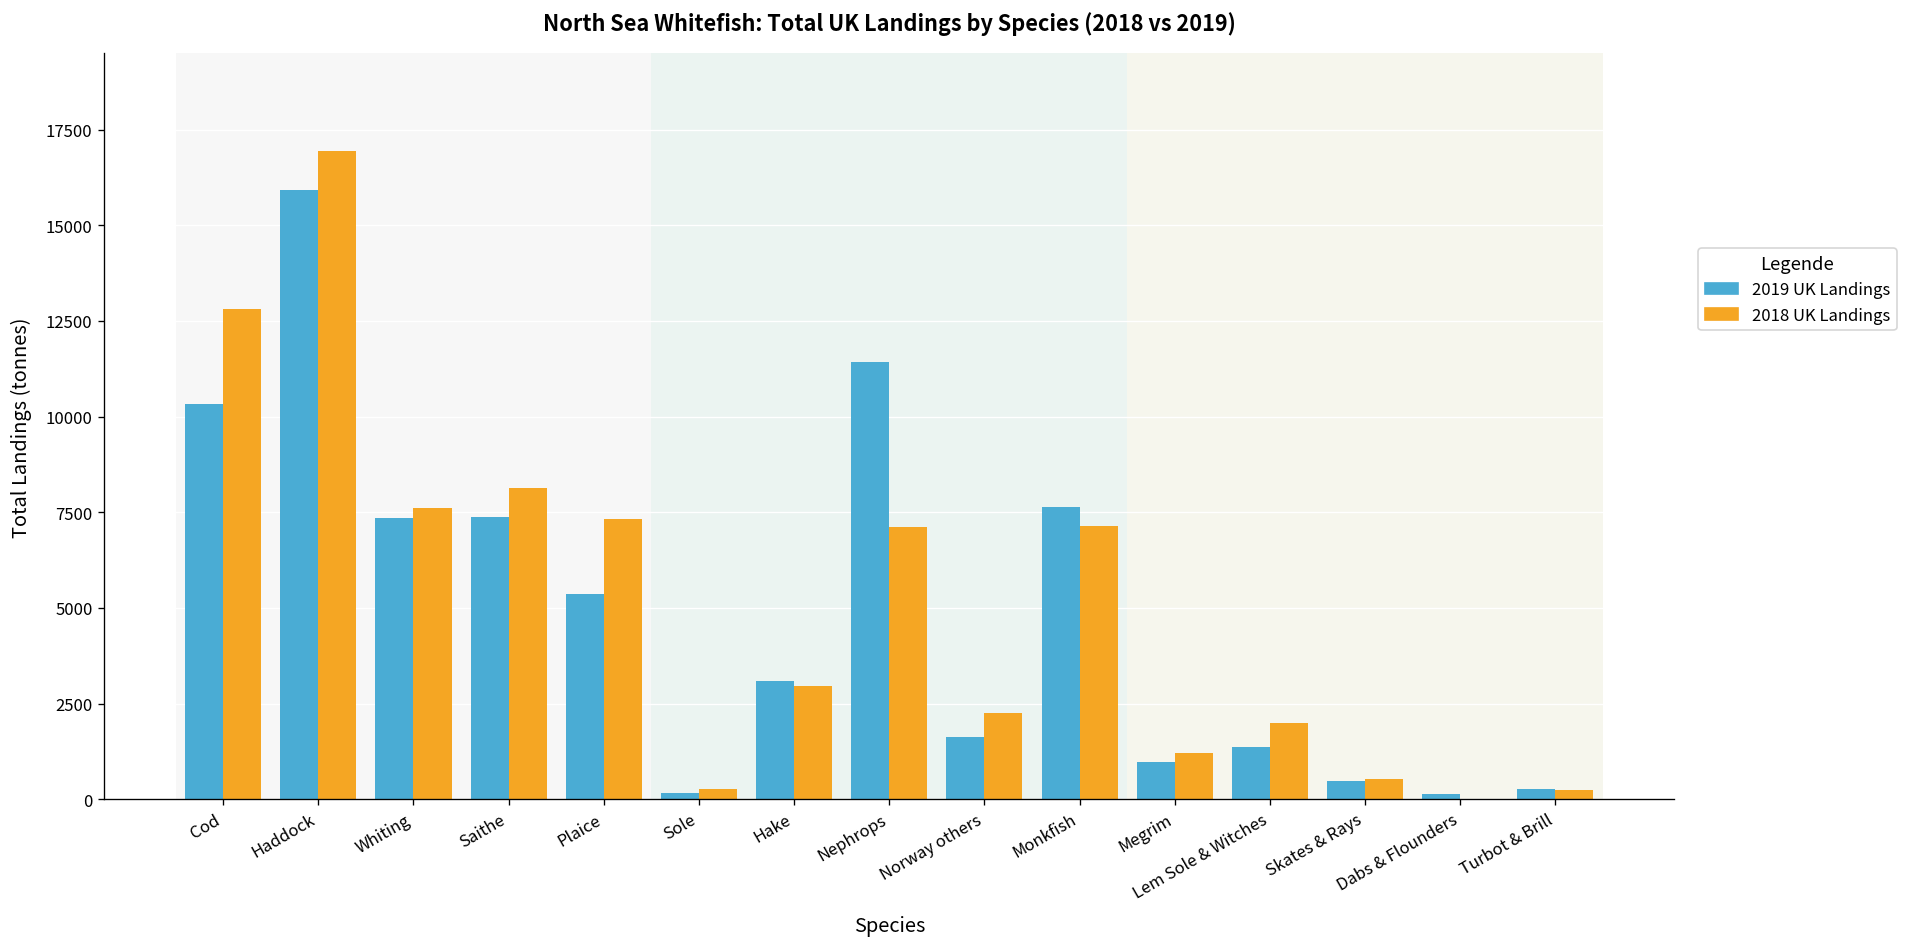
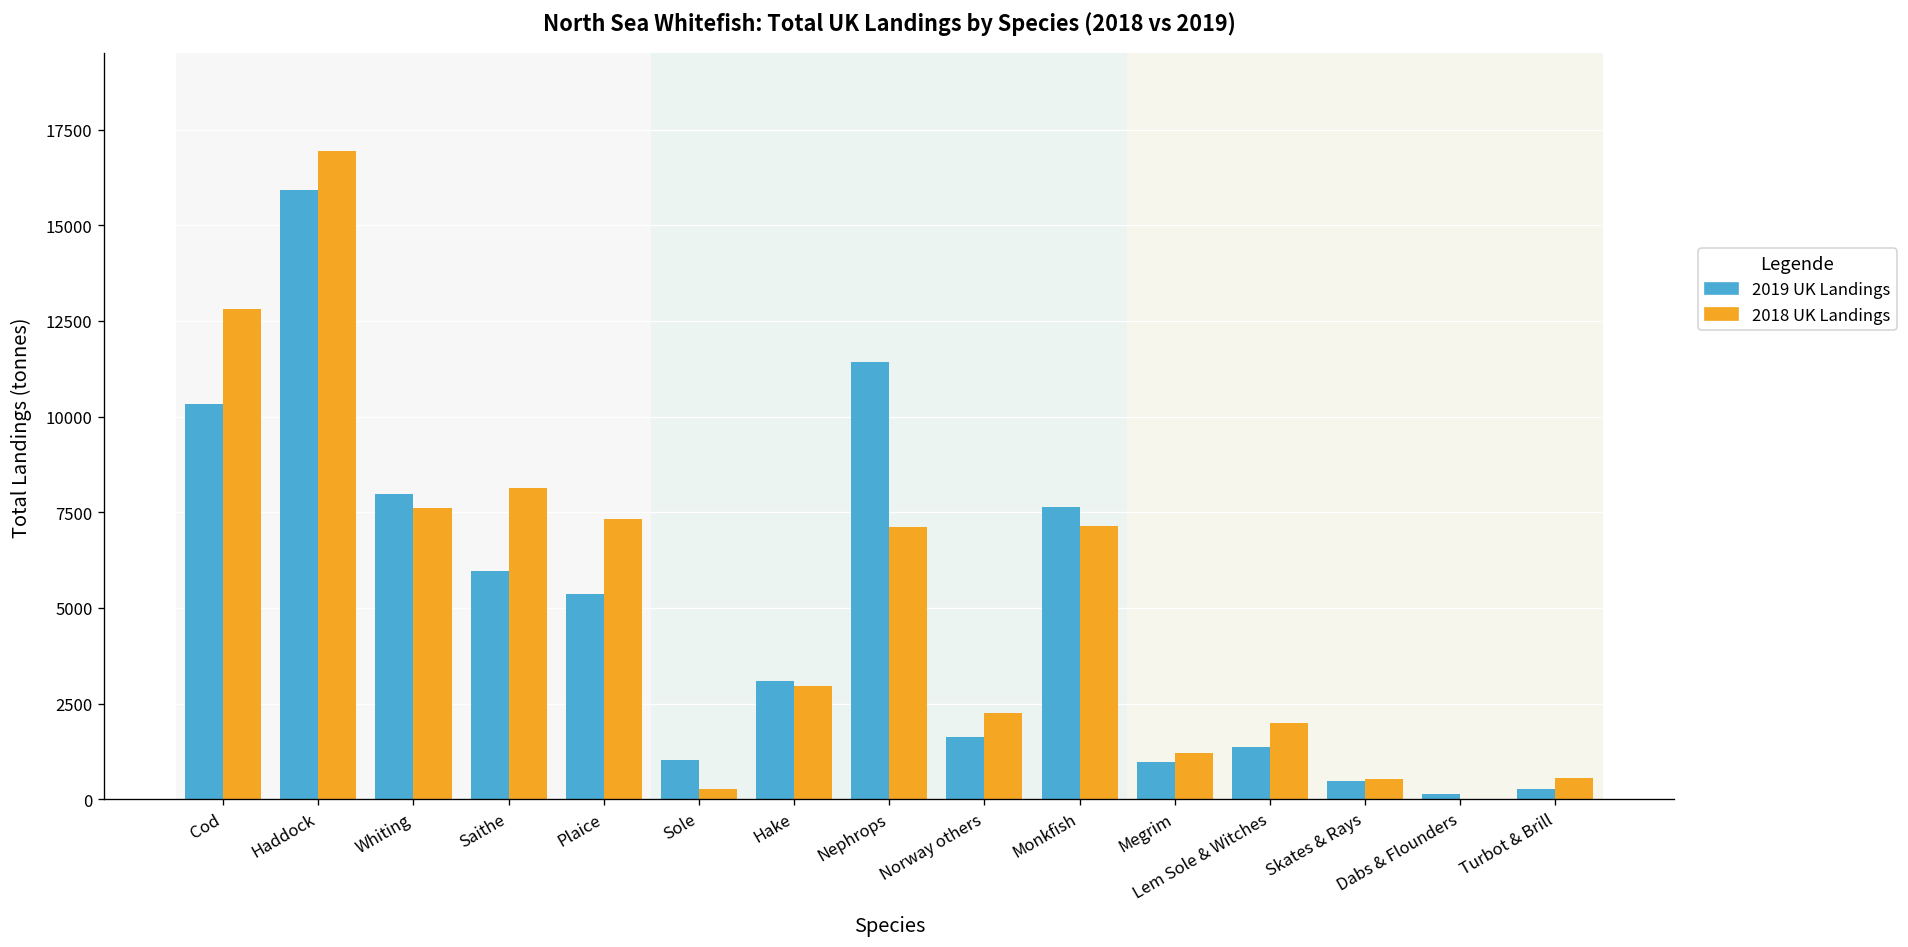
  {
    "2019 UK Landings": {
      "Cod": 10300,
      "Haddock": 15900,
-     "Whiting": 7400,
-     "Saithe": 7400,
+     "Whiting": 8000,
+     "Saithe": 6000,
      "Plaice": 5400,
-     "Sole": 200,
+     "Sole": 1000,
      "Hake": 3100,
      "Nephrops": 11400,
      "Norway others": 1600,
      "Monkfish": 7600,
      "Megrim": 1000,
      "Lem Sole & Witches": 1400,
      "Skates & Rays": 500,
      "Dabs & Flounders": 100,
      "Turbot & Brill": 300
    },
    "2018 UK Landings": {
      "Cod": 12800,
      "Haddock": 16900,
      "Whiting": 7600,
      "Saithe": 8100,
      "Plaice": 7300,
      "Sole": 300,
      "Hake": 3000,
      "Nephrops": 7100,
      "Norway others": 2300,
      "Monkfish": 7100,
      "Megrim": 1200,
      "Lem Sole & Witches": 2000,
      "Skates & Rays": 500,
      "Dabs & Flounders": 0,
-     "Turbot & Brill": 300
+     "Turbot & Brill": 600
    }
  }
